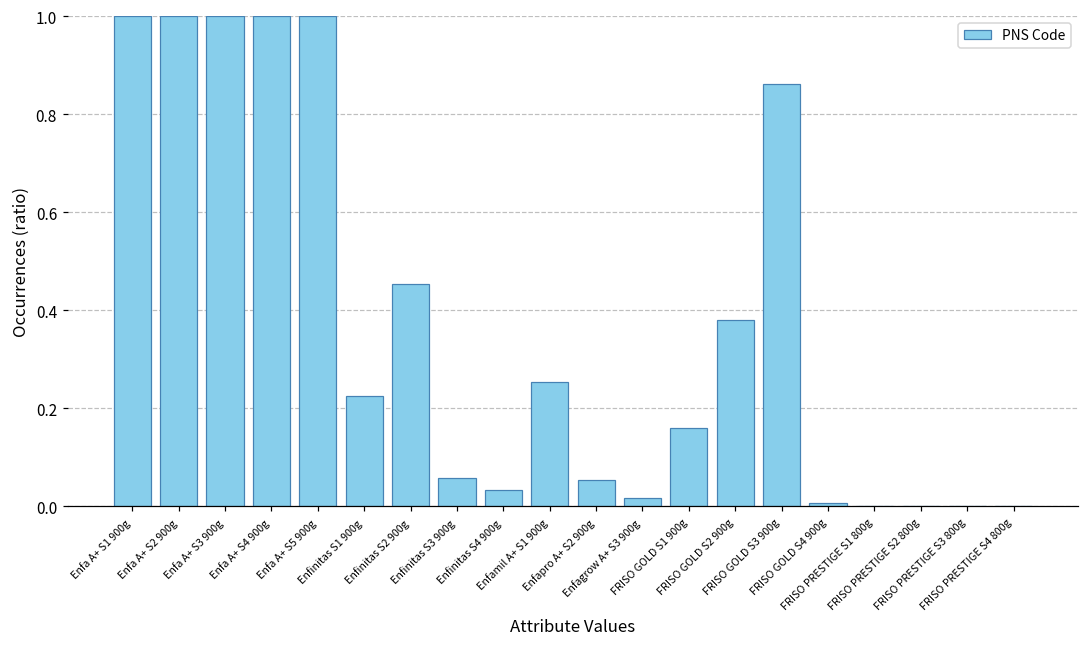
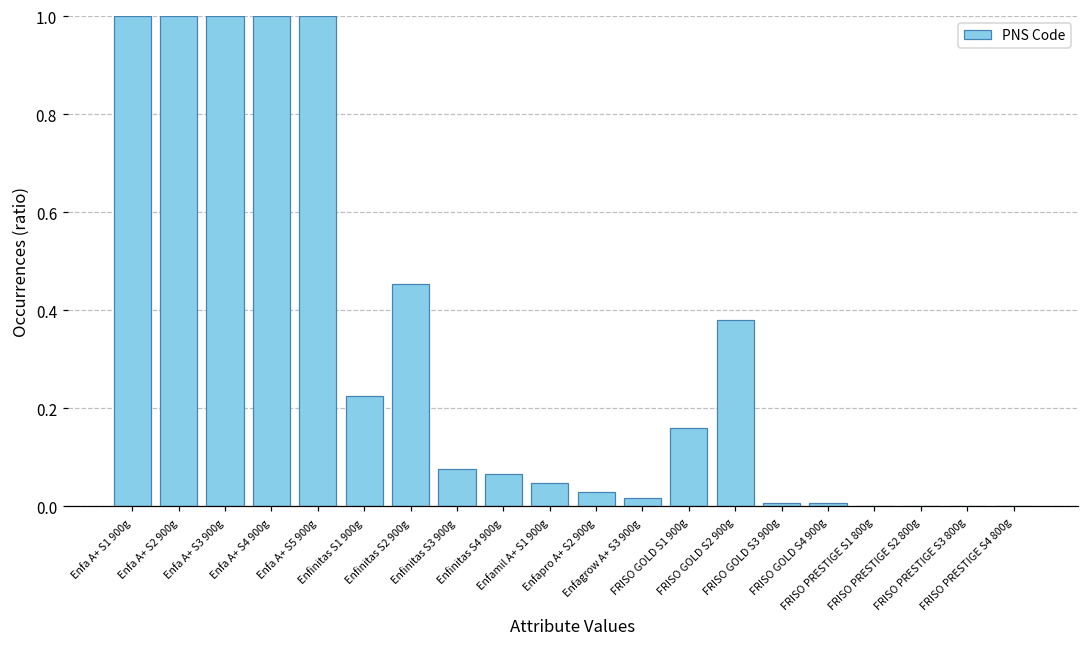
  {
    "Enfa A+ S1 900g": 1.00,
    "Enfa A+ S2 900g": 1.00,
    "Enfa A+ S3 900g": 1.00,
    "Enfa A+ S4 900g": 1.00,
    "Enfa A+ S5 900g": 1.00,
    "Enfinitas S1 900g": 0.22,
    "Enfinitas S2 900g": 0.45,
-   "Enfinitas S3 900g": 0.06,
-   "Enfinitas S4 900g": 0.03,
-   "Enfamil A+ S1 900g": 0.25,
-   "Enfapro A+ S2 900g": 0.05,
+   "Enfinitas S3 900g": 0.08,
+   "Enfinitas S4 900g": 0.07,
+   "Enfamil A+ S1 900g": 0.05,
+   "Enfapro A+ S2 900g": 0.03,
    "Enfagrow A+ S3 900g": 0.02,
    "FRISO GOLD S1 900g": 0.16,
    "FRISO GOLD S2 900g": 0.38,
-   "FRISO GOLD S3 900g": 0.86,
+   "FRISO GOLD S3 900g": 0.01,
    "FRISO GOLD S4 900g": 0.01,
    "FRISO PRESTIGE S1 800g": 0.00
  }
